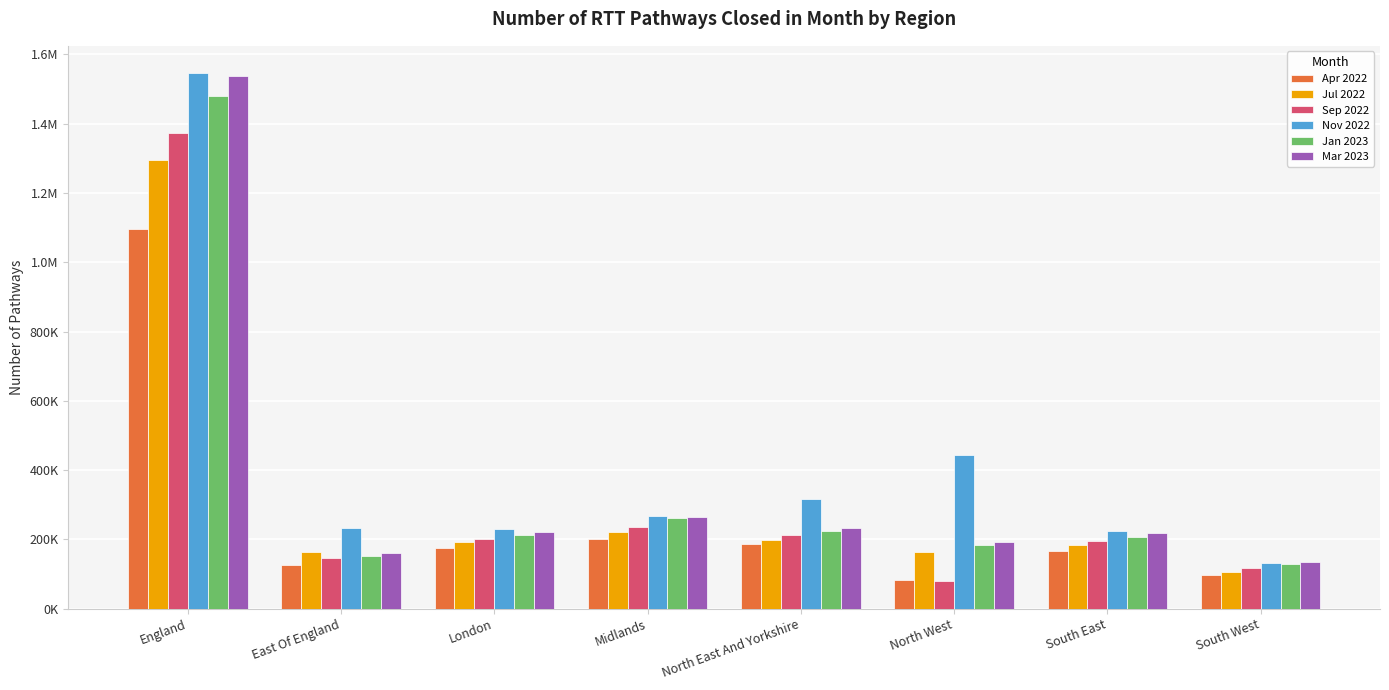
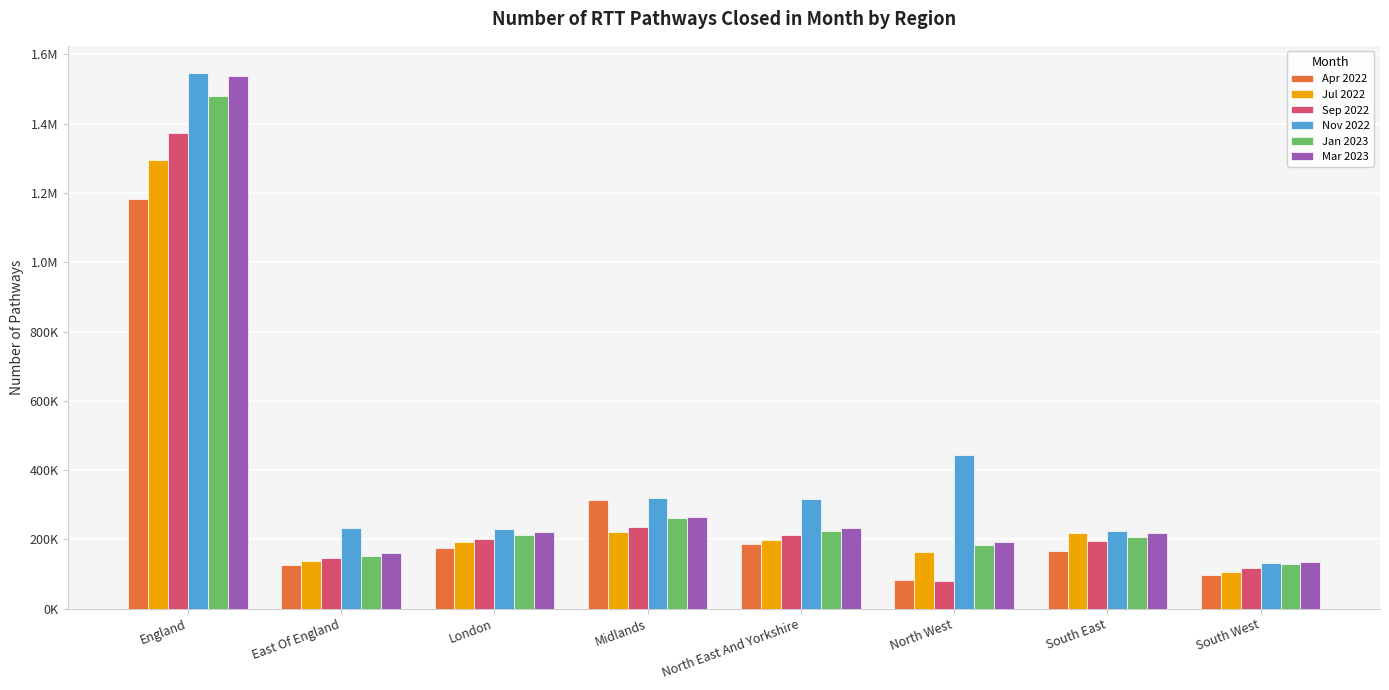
  {
    "Apr 2022": {
-     "England": 1100000,
+     "England": 1180000,
      "East Of England": 130000,
      "London": 170000,
-     "Midlands": 200000,
+     "Midlands": 310000,
      "North East And Yorkshire": 190000,
      "North West": 80000,
      "South East": 170000,
      "South West": 100000
    },
    "Jul 2022": {
      "England": 1300000,
-     "East Of England": 160000,
+     "East Of England": 140000,
      "London": 190000,
      "Midlands": 220000,
      "North East And Yorkshire": 200000,
      "North West": 160000,
-     "South East": 180000,
+     "South East": 220000,
      "South West": 110000
    },
    "Sep 2022": {
      "England": 1370000,
      "East Of England": 150000,
      "London": 200000,
      "Midlands": 240000,
      "North East And Yorkshire": 210000,
      "North West": 80000,
      "South East": 200000,
      "South West": 120000
    },
    "Nov 2022": {
      "England": 1550000,
      "East Of England": 230000,
      "London": 230000,
-     "Midlands": 270000,
+     "Midlands": 320000,
      "North East And Yorkshire": 320000,
      "North West": 440000,
      "South East": 220000,
      "South West": 130000
    },
    "Jan 2023": {
      "England": 1480000,
      "East Of England": 150000,
      "London": 210000,
      "Midlands": 260000,
      "North East And Yorkshire": 220000,
      "North West": 180000,
      "South East": 210000,
      "South West": 130000
    },
    "Mar 2023": {
      "England": 1540000,
      "East Of England": 160000,
      "London": 220000,
      "Midlands": 260000,
      "North East And Yorkshire": 230000,
      "North West": 190000,
      "South East": 220000,
      "South West": 130000
    }
  }
